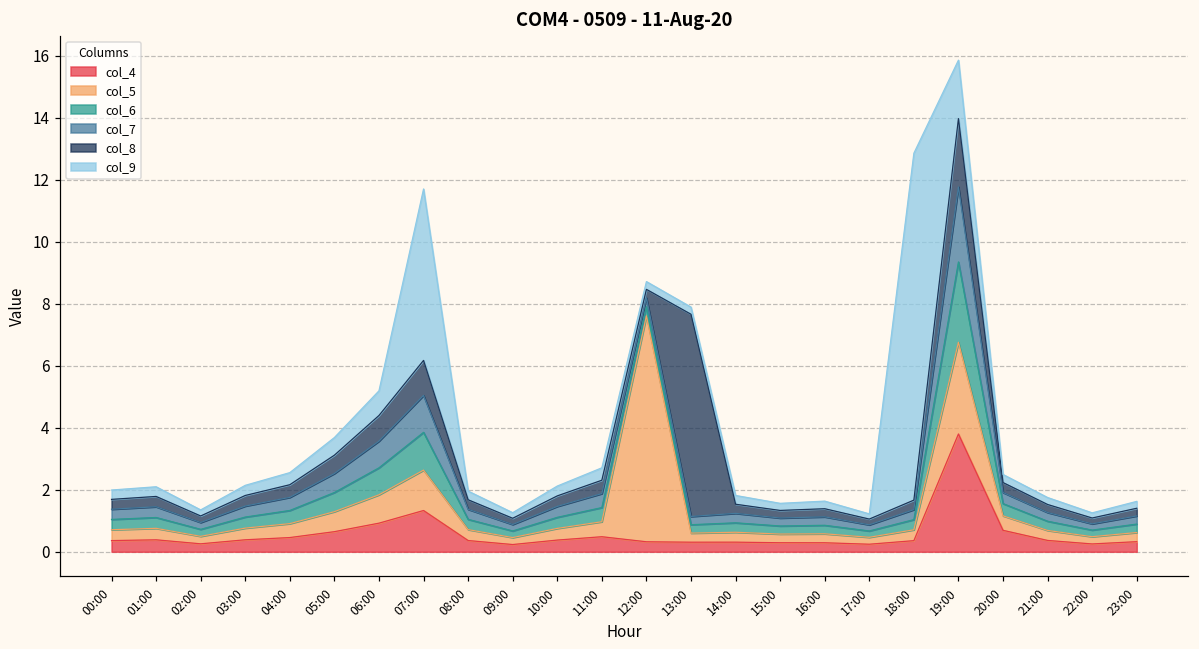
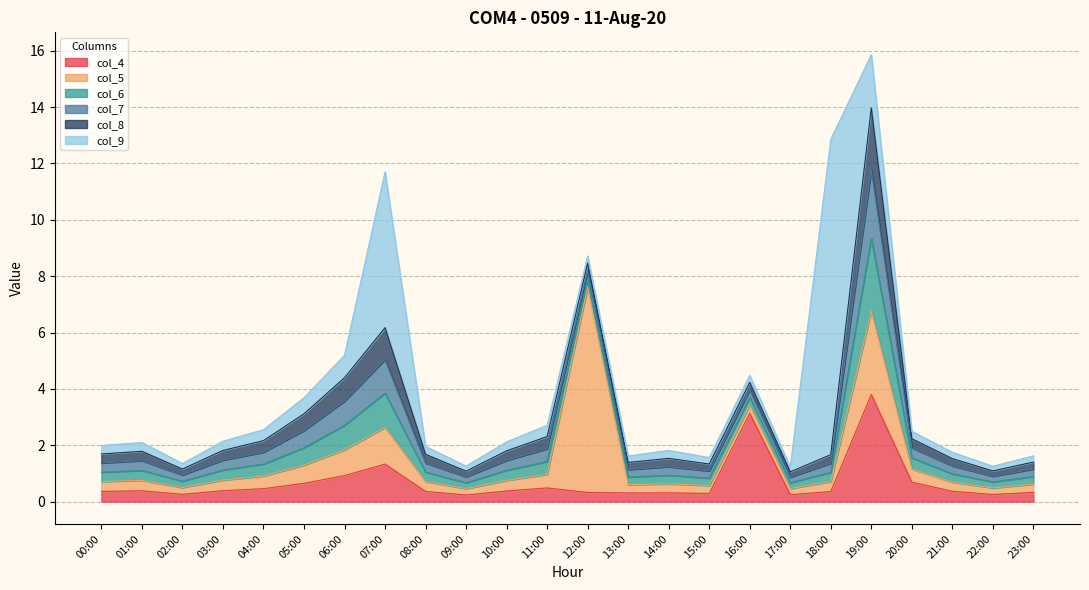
  {
    "col_4": {
      "00:00": 0.4,
      "01:00": 0.4,
      "02:00": 0.3,
      "03:00": 0.4,
      "04:00": 0.5,
      "05:00": 0.6,
      "06:00": 0.9,
      "07:00": 1.3,
      "08:00": 0.4,
      "09:00": 0.2,
      "10:00": 0.4,
      "11:00": 0.5,
      "12:00": 0.3,
      "13:00": 0.3,
      "14:00": 0.3,
      "15:00": 0.3,
-     "16:00": 0.3,
+     "16:00": 3.1,
      "17:00": 0.2,
      "18:00": 0.4,
      "19:00": 3.8,
      "20:00": 0.7,
      "21:00": 0.4,
      "22:00": 0.3,
      "23:00": 0.3
    },
    "col_5": {
      "00:00": 0.3,
      "01:00": 0.4,
      "02:00": 0.2,
      "03:00": 0.4,
      "04:00": 0.4,
      "05:00": 0.6,
      "06:00": 0.9,
      "07:00": 1.3,
      "08:00": 0.4,
      "09:00": 0.2,
      "10:00": 0.4,
      "11:00": 0.5,
      "12:00": 7.3,
      "13:00": 0.3,
      "14:00": 0.3,
      "15:00": 0.3,
      "16:00": 0.3,
      "17:00": 0.2,
      "18:00": 0.4,
      "19:00": 3.0,
      "20:00": 0.5,
      "21:00": 0.3,
      "22:00": 0.2,
      "23:00": 0.3
    },
    "col_8": {
      "00:00": 0.3,
      "01:00": 0.3,
      "02:00": 0.2,
      "03:00": 0.3,
      "04:00": 0.4,
      "05:00": 0.6,
      "06:00": 0.8,
      "07:00": 1.1,
      "08:00": 0.3,
      "09:00": 0.2,
      "10:00": 0.3,
      "11:00": 0.4,
      "12:00": 0.3,
-     "13:00": 6.5,
+     "13:00": 0.3,
      "14:00": 0.3,
      "15:00": 0.2,
      "16:00": 0.3,
      "17:00": 0.2,
      "18:00": 0.3,
      "19:00": 2.2,
      "20:00": 0.3,
      "21:00": 0.3,
      "22:00": 0.2,
      "23:00": 0.2
    },
    "col_9": {
      "00:00": 0.3,
      "01:00": 0.3,
      "02:00": 0.2,
      "03:00": 0.3,
      "04:00": 0.4,
      "05:00": 0.6,
      "06:00": 0.8,
      "07:00": 5.5,
      "08:00": 0.3,
      "09:00": 0.2,
      "10:00": 0.3,
      "11:00": 0.4,
      "12:00": 0.3,
      "13:00": 0.2,
      "14:00": 0.3,
      "15:00": 0.2,
      "16:00": 0.2,
      "17:00": 0.2,
      "18:00": 11.2,
      "19:00": 1.9,
      "20:00": 0.3,
      "21:00": 0.2,
      "22:00": 0.2,
      "23:00": 0.2
    }
  }
